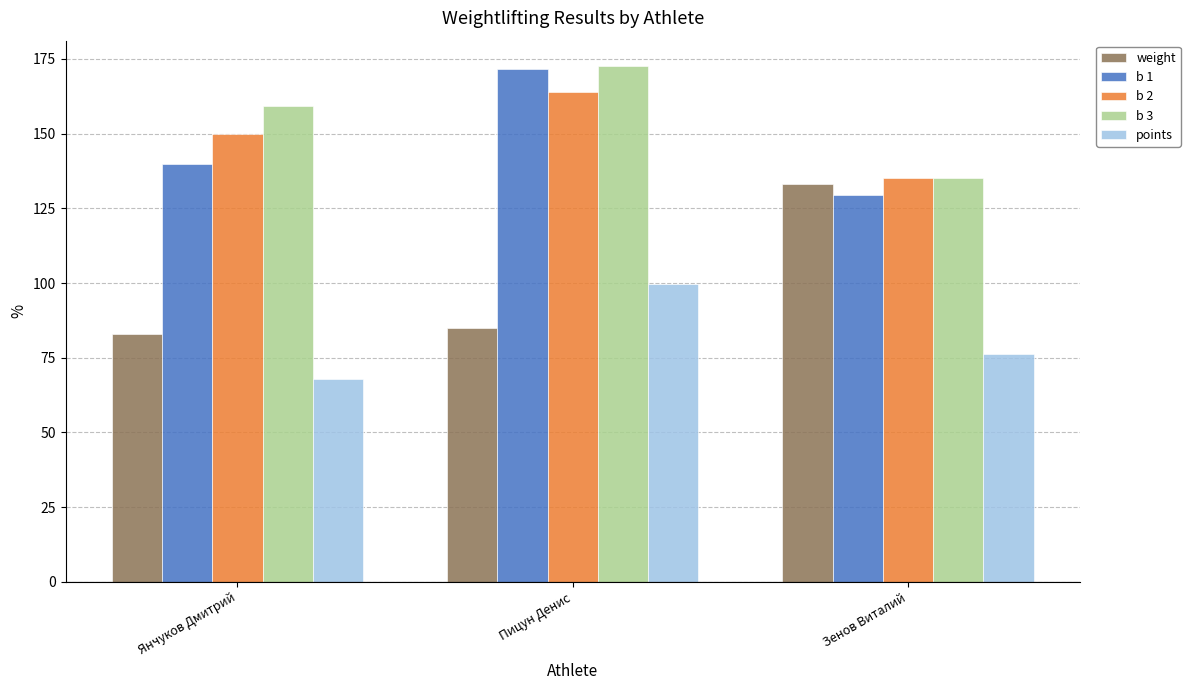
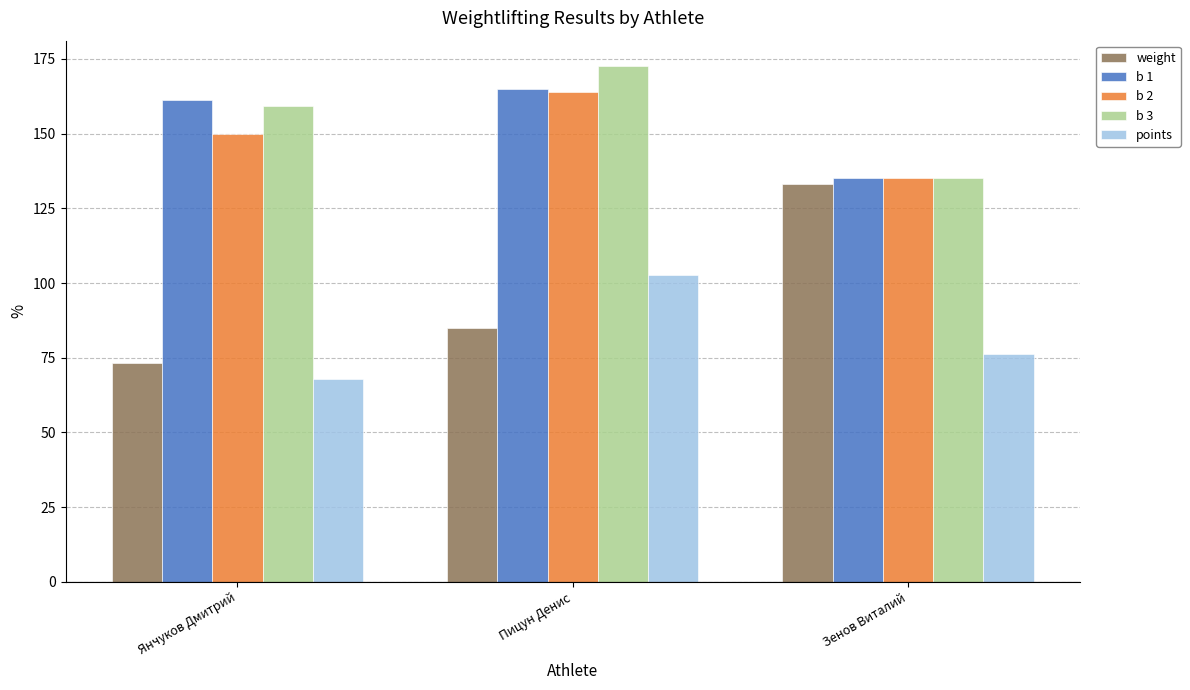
  {
    "weight": {
-     "Янчуков Дмитрий": 83,
+     "Янчуков Дмитрий": 73,
      "Пицун Денис": 85,
      "Зенов Виталий": 133
    },
    "b 1": {
-     "Янчуков Дмитрий": 140,
-     "Пицун Денис": 172,
-     "Зенов Виталий": 129
+     "Янчуков Дмитрий": 161,
+     "Пицун Денис": 165,
+     "Зенов Виталий": 135
    },
    "b 2": {
      "Янчуков Дмитрий": 150,
      "Пицун Денис": 164,
      "Зенов Виталий": 135
    },
    "b 3": {
      "Янчуков Дмитрий": 159,
      "Пицун Денис": 173,
      "Зенов Виталий": 135
    },
    "points": {
      "Янчуков Дмитрий": 68,
-     "Пицун Денис": 100,
+     "Пицун Денис": 103,
      "Зенов Виталий": 76
    }
  }
